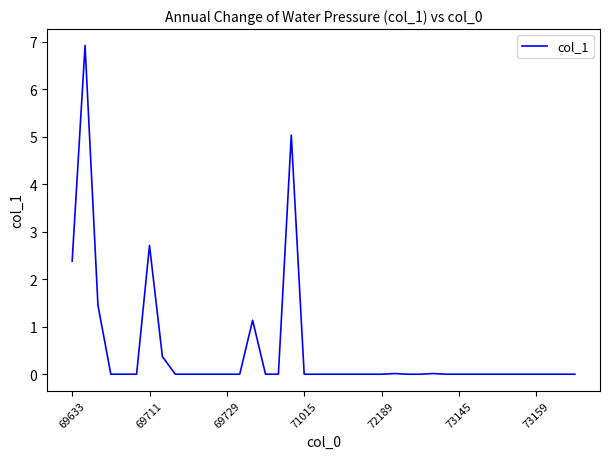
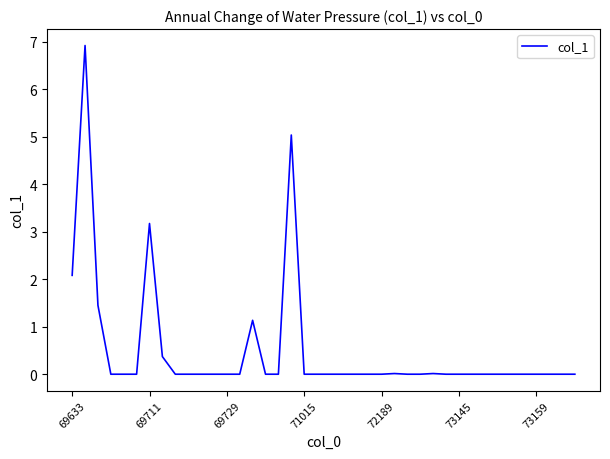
  {
-   "69633": 2.4,
-   "69711": 2.7,
+   "69633": 2.1,
+   "69711": 3.2,
    "69729": 0.0,
    "71015": 0.0,
    "72189": 0.0,
    "73145": 0.0,
    "73159": 0.0
  }
